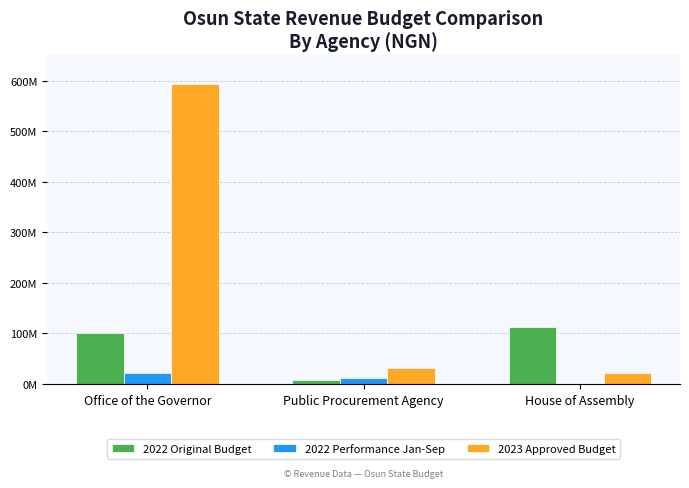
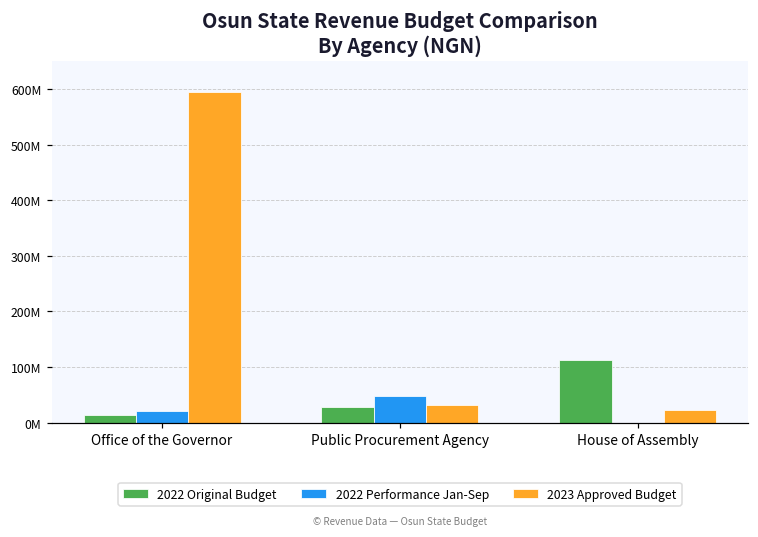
  {
    "2022 Original Budget": {
-     "Office of the Governor": 100000000,
-     "Public Procurement Agency": 10000000,
+     "Office of the Governor": 10000000,
+     "Public Procurement Agency": 30000000,
      "House of Assembly": 110000000
    },
    "2022 Performance Jan-Sep": {
      "Office of the Governor": 20000000,
-     "Public Procurement Agency": 10000000
+     "Public Procurement Agency": 50000000
    },
    "2023 Approved Budget": {
      "Office of the Governor": 590000000,
      "Public Procurement Agency": 30000000,
      "House of Assembly": 20000000
    }
  }
